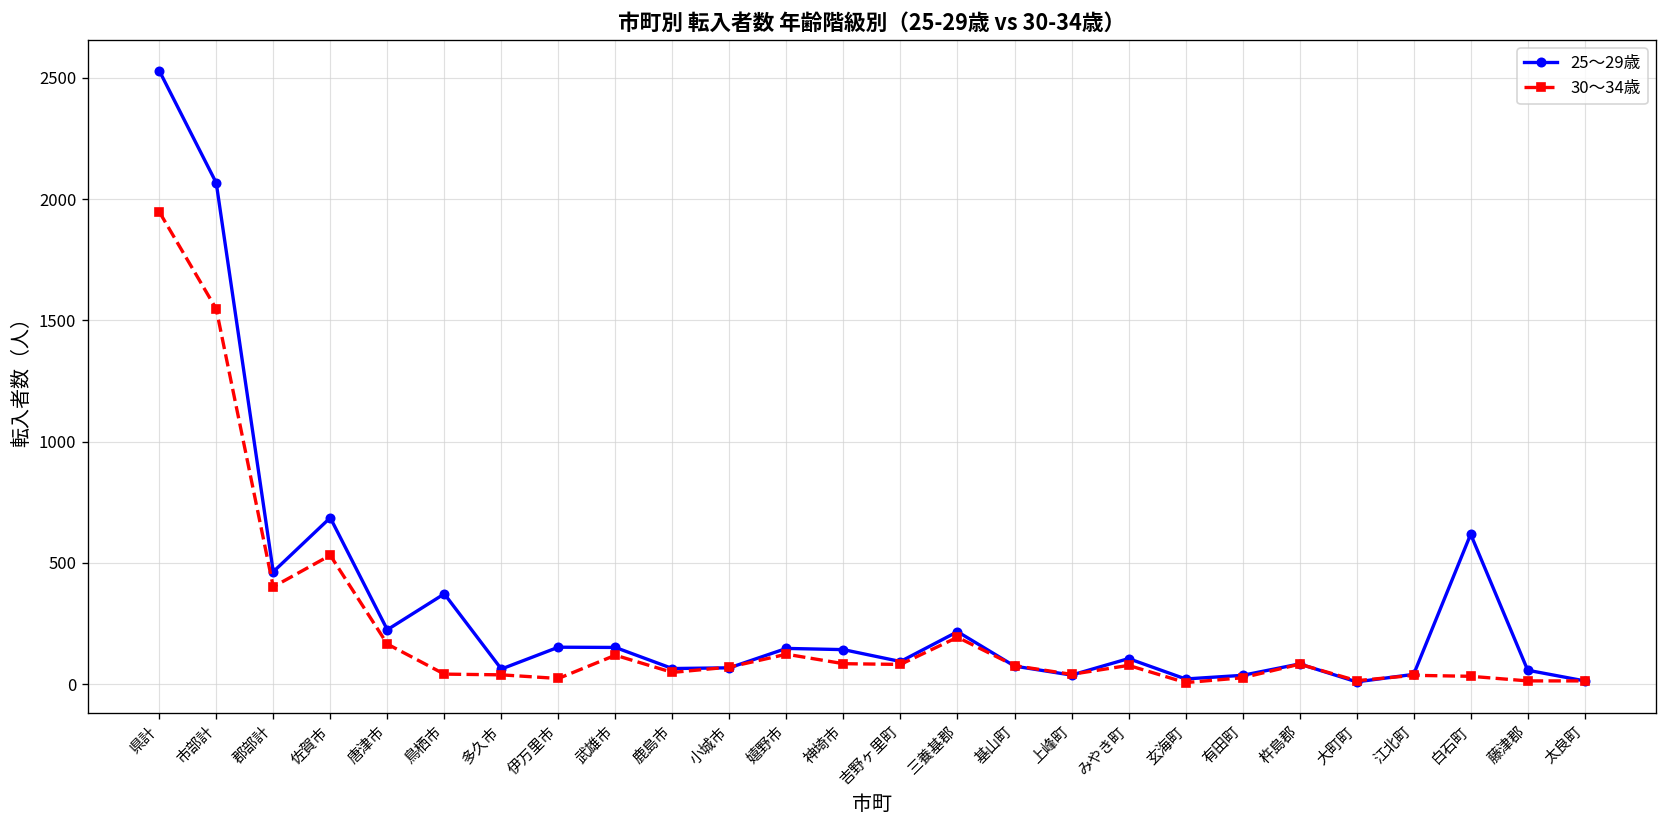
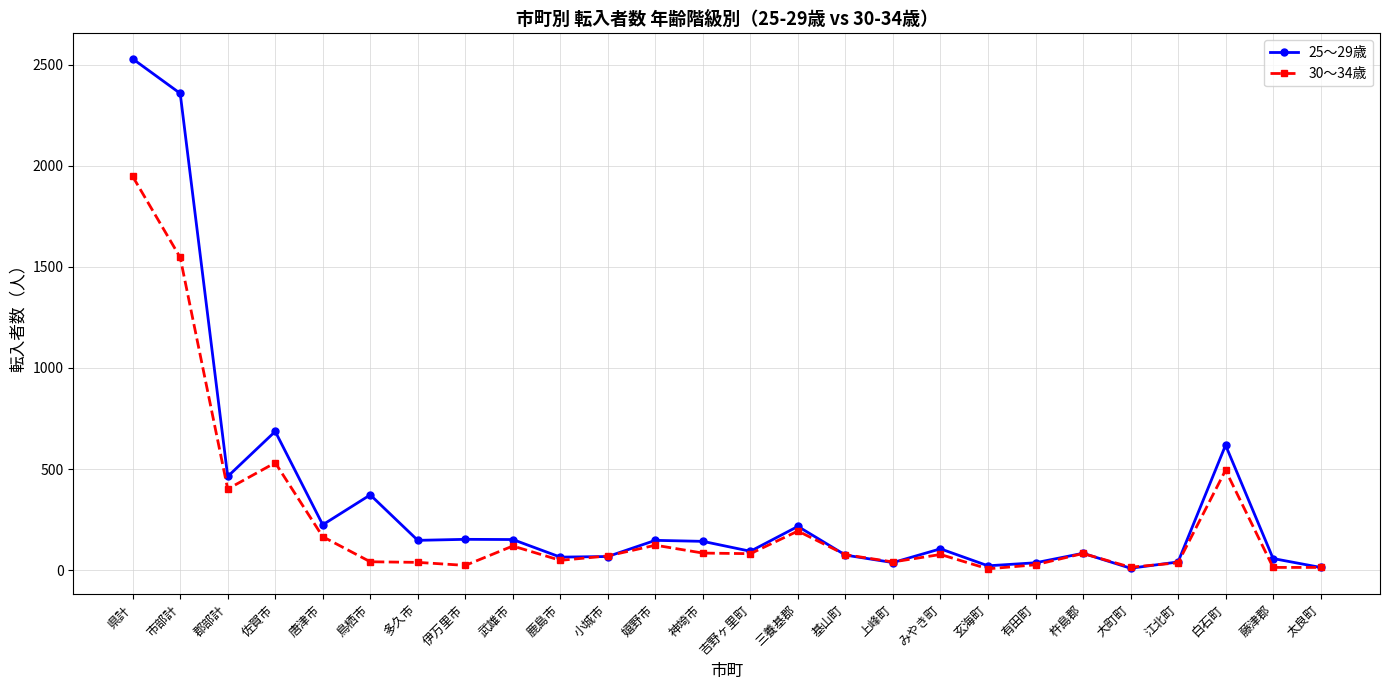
  {
    "25～29歳": {
      "県計": 2530,
-     "市部計": 2070,
+     "市部計": 2360,
      "郡部計": 460,
      "佐賀市": 690,
      "唐津市": 220,
      "鳥栖市": 370,
-     "多久市": 60,
+     "多久市": 150,
      "伊万里市": 150,
      "武雄市": 150,
      "鹿島市": 60,
      "嬉野市": 150,
      "神埼市": 140,
      "三養基郡": 220,
      "みやき町": 110,
      "玄海町": 20,
      "白石町": 620,
      "藤津郡": 60
    },
    "30～34歳": {
      "県計": 1950,
      "市部計": 1550,
      "郡部計": 400,
      "佐賀市": 530,
      "唐津市": 170,
      "鳥栖市": 40,
      "多久市": 40,
      "伊万里市": 20,
      "武雄市": 120,
      "鹿島市": 50,
      "嬉野市": 120,
      "神埼市": 80,
      "三養基郡": 190,
      "みやき町": 80,
      "玄海町": 10,
-     "白石町": 30,
+     "白石町": 490,
      "藤津郡": 10
    }
  }
